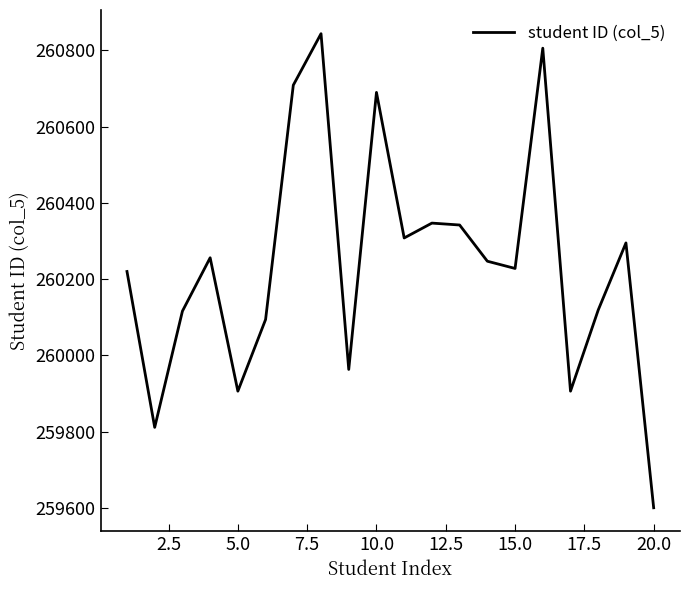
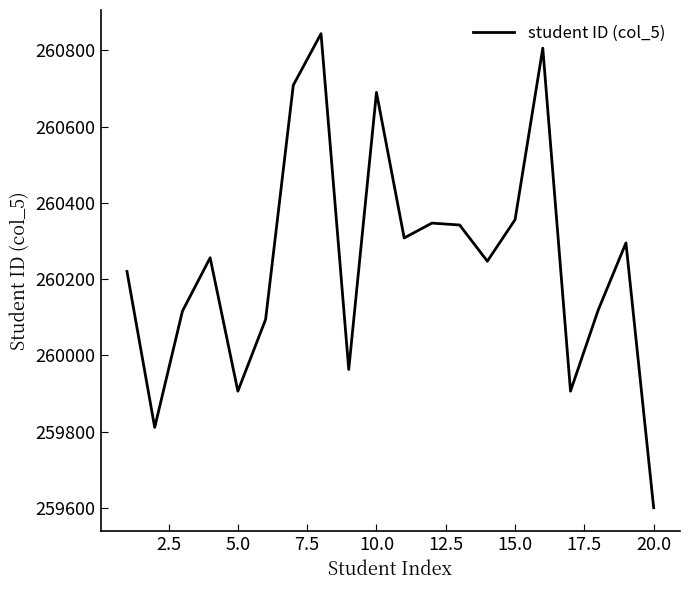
  {
    "5.0": 259910,
    "10.0": 260690,
-   "15.0": 260230,
+   "15.0": 260360,
    "20.0": 259600
  }
